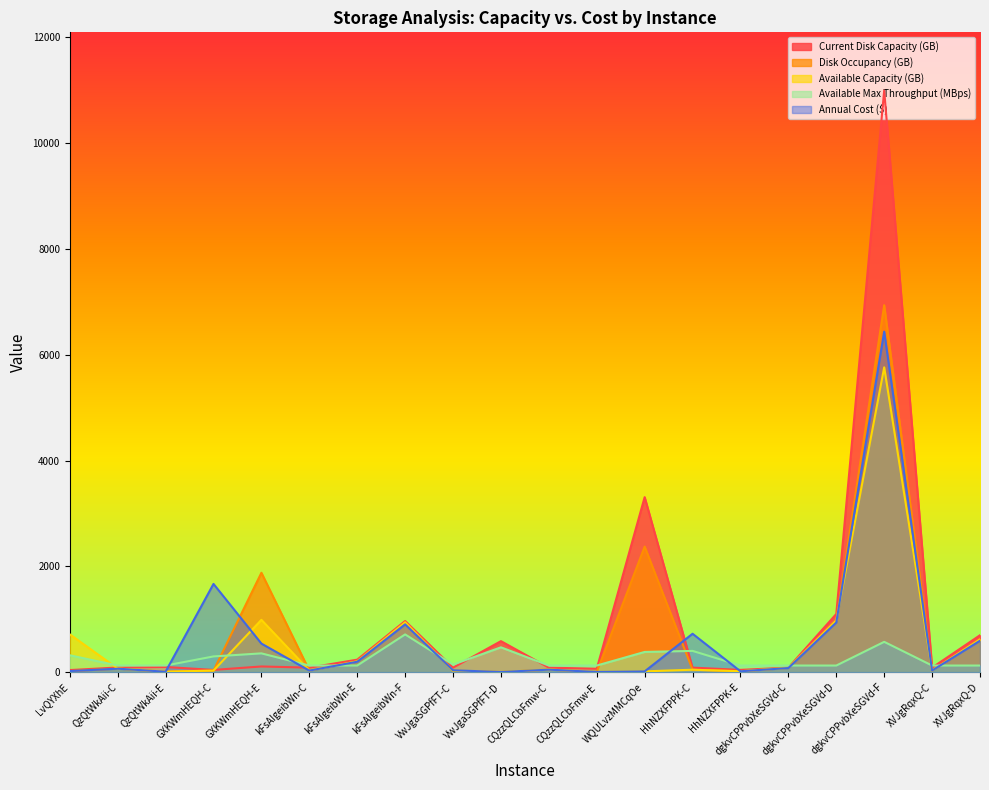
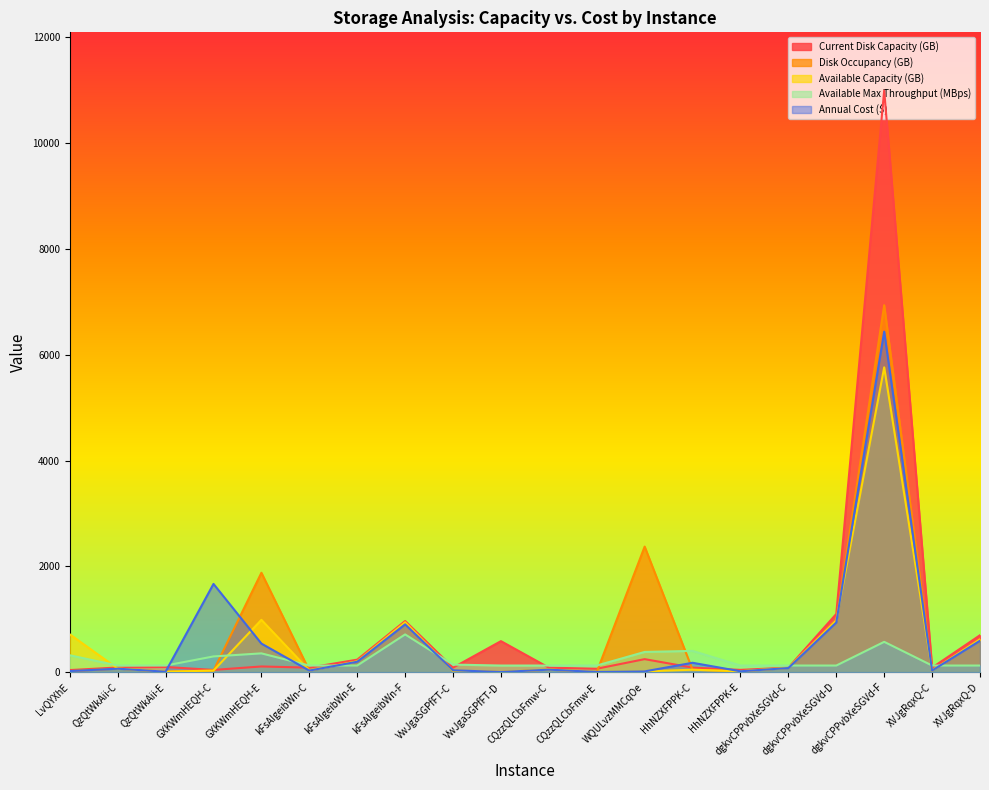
  {
    "Current Disk Capacity (GB)": {
      "GXKWmHEQH-E": 100,
      "VwJgaSGPfFT-C": 100,
      "VwJgaSGPfFT-D": 600,
      "CQzzQLCbFmw-E": 100,
-     "WQULvzMMCqOe": 3300,
+     "WQULvzMMCqOe": 200,
      "dgkvCPPvbXeSGVd-D": 1100,
      "XVJgRqxQ-D": 700
    },
    "Disk Occupancy (GB)": {
      "GXKWmHEQH-E": 1900,
      "WQULvzMMCqOe": 2400,
      "dgkvCPPvbXeSGVd-F": 6900
    },
    "Available Capacity (GB)": {
      "LvQYXhE": 700,
      "GXKWmHEQH-E": 1000,
      "dgkvCPPvbXeSGVd-F": 5800
    },
    "Available Max Throughput (MBps)": {
      "LvQYXhE": 300,
      "GXKWmHEQH-C": 300,
      "GXKWmHEQH-E": 400,
      "kFsAIgeibWn-E": 100,
      "kFsAIgeibWn-F": 700,
      "VwJgaSGPfFT-C": 100,
-     "VwJgaSGPfFT-D": 500,
+     "VwJgaSGPfFT-D": 100,
      "CQzzQLCbFmw-E": 100,
      "WQULvzMMCqOe": 400,
      "HhNZXFPPK-C": 400,
      "HhNZXFPPK-E": 100,
      "dgkvCPPvbXeSGVd-D": 100,
      "dgkvCPPvbXeSGVd-F": 600,
      "XVJgRqxQ-D": 100
    },
    "Annual Cost ($)": {
      "GXKWmHEQH-C": 1700,
      "GXKWmHEQH-E": 500,
-     "HhNZXFPPK-C": 700,
+     "HhNZXFPPK-C": 200,
      "dgkvCPPvbXeSGVd-F": 6400
    }
  }
